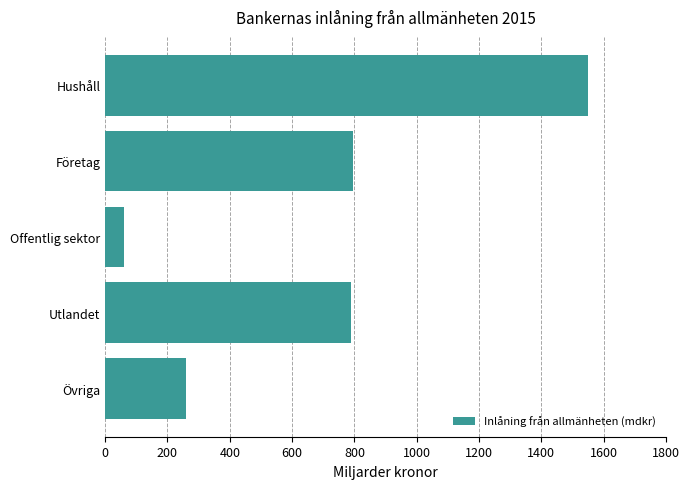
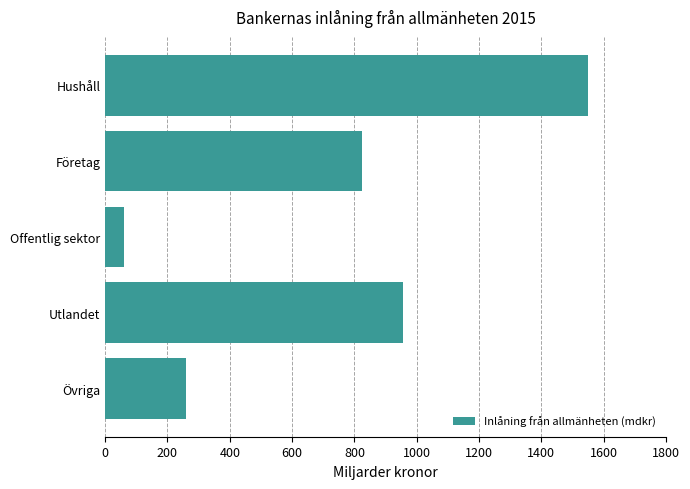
  {
    "Hushåll": 1550,
-   "Företag": 800,
+   "Företag": 820,
    "Offentlig sektor": 60,
-   "Utlandet": 790,
+   "Utlandet": 960,
    "Övriga": 260
  }
